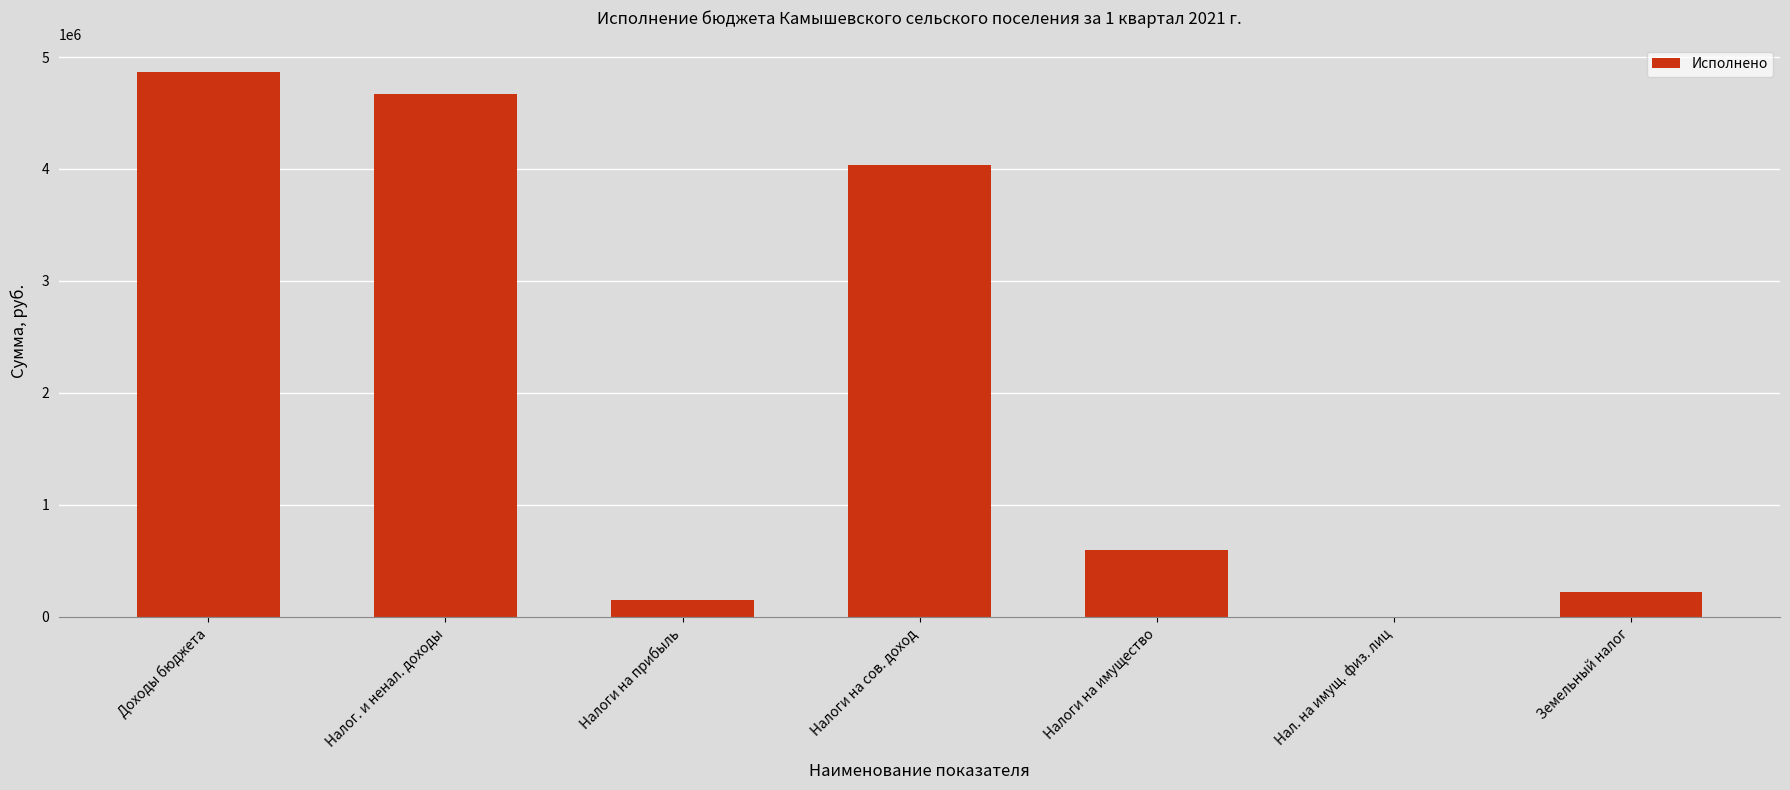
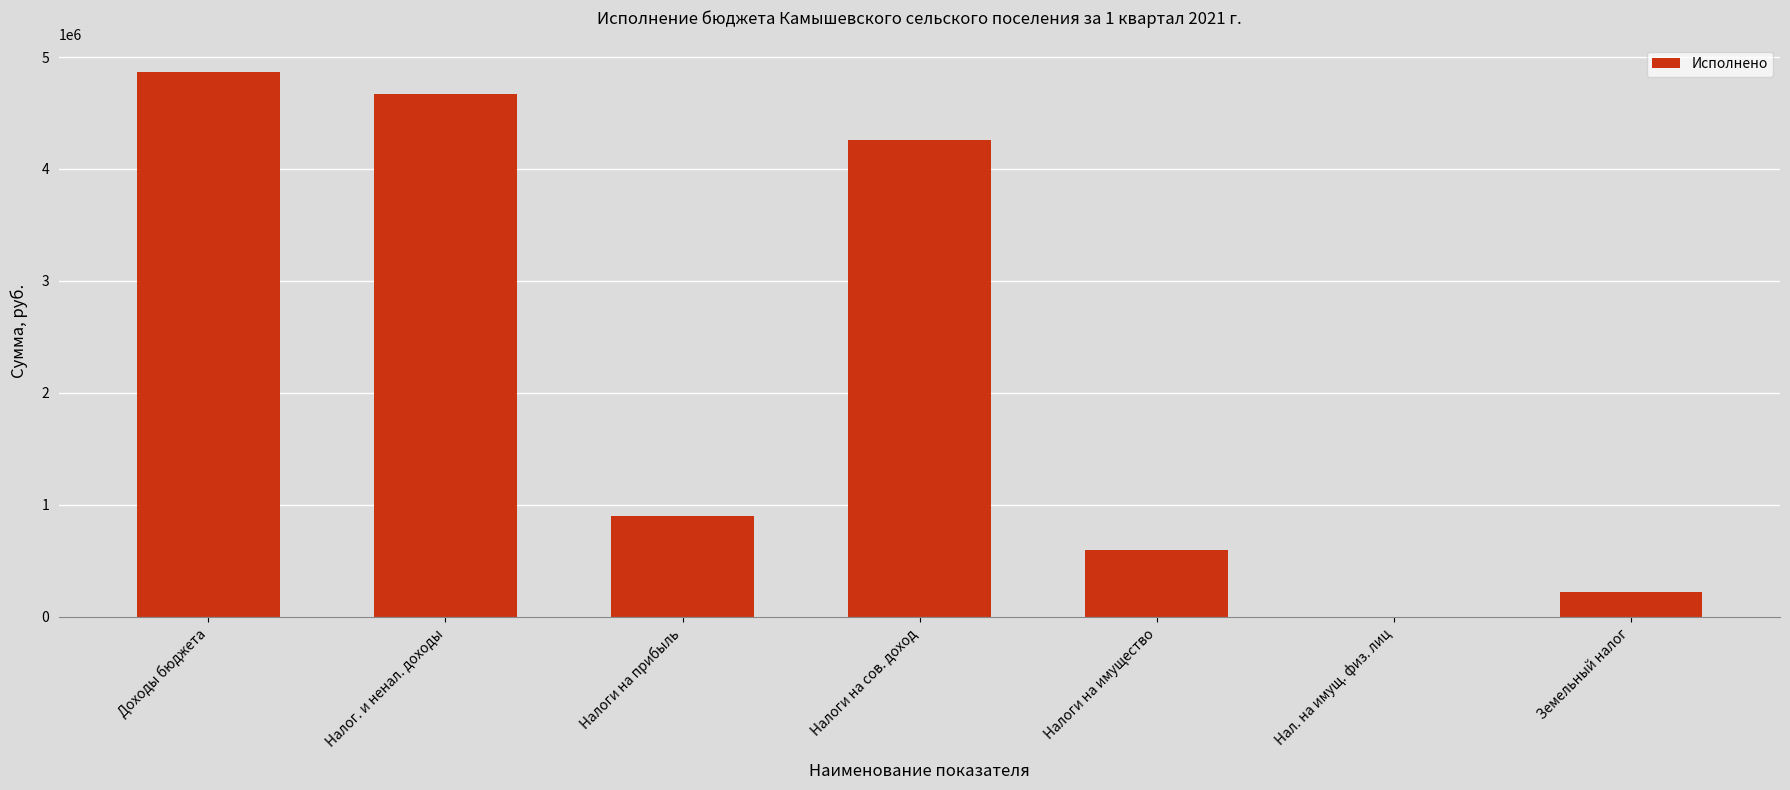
  {
    "Доходы бюджета": 4870000,
    "Налог. и ненал. доходы": 4670000,
-   "Налоги на прибыль": 150000,
-   "Налоги на сов. доход": 4030000,
+   "Налоги на прибыль": 900000,
+   "Налоги на сов. доход": 4260000,
    "Налоги на имущество": 600000,
    "Земельный налог": 220000
  }
